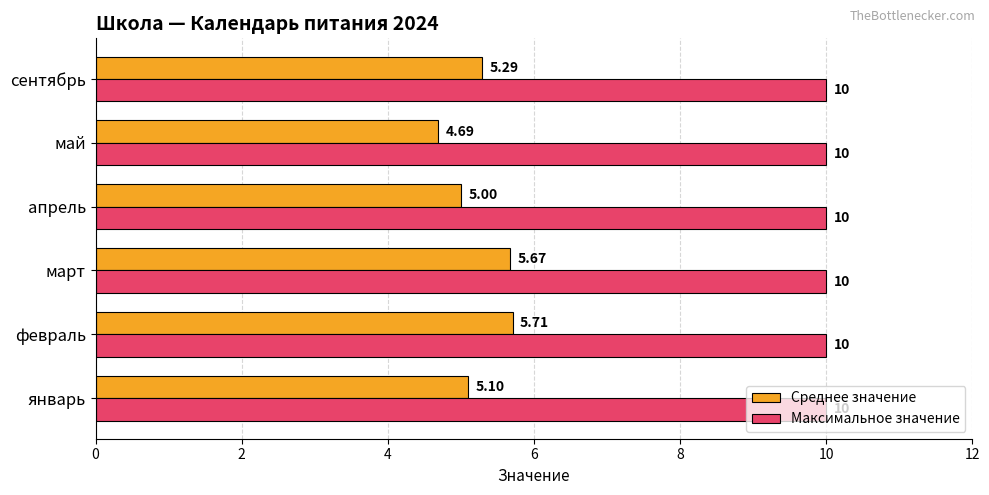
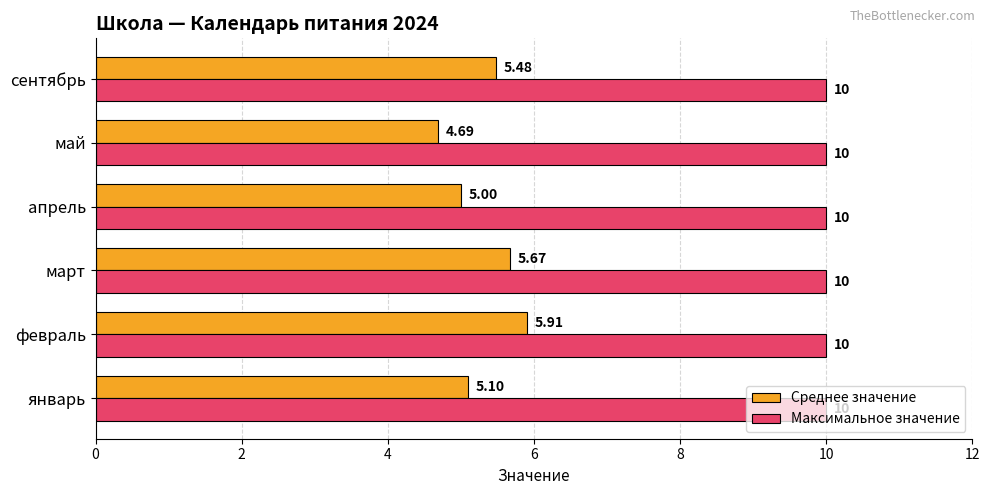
  {
    "Среднее значение": {
-     "сентябрь": 5.29,
+     "сентябрь": 5.48,
      "май": 4.69,
      "апрель": 5.00,
      "март": 5.67,
-     "февраль": 5.71,
+     "февраль": 5.91,
      "январь": 5.10
    },
    "Максимальное значение": {
      "сентябрь": 10,
      "май": 10,
      "апрель": 10,
      "март": 10,
      "февраль": 10
    }
  }
